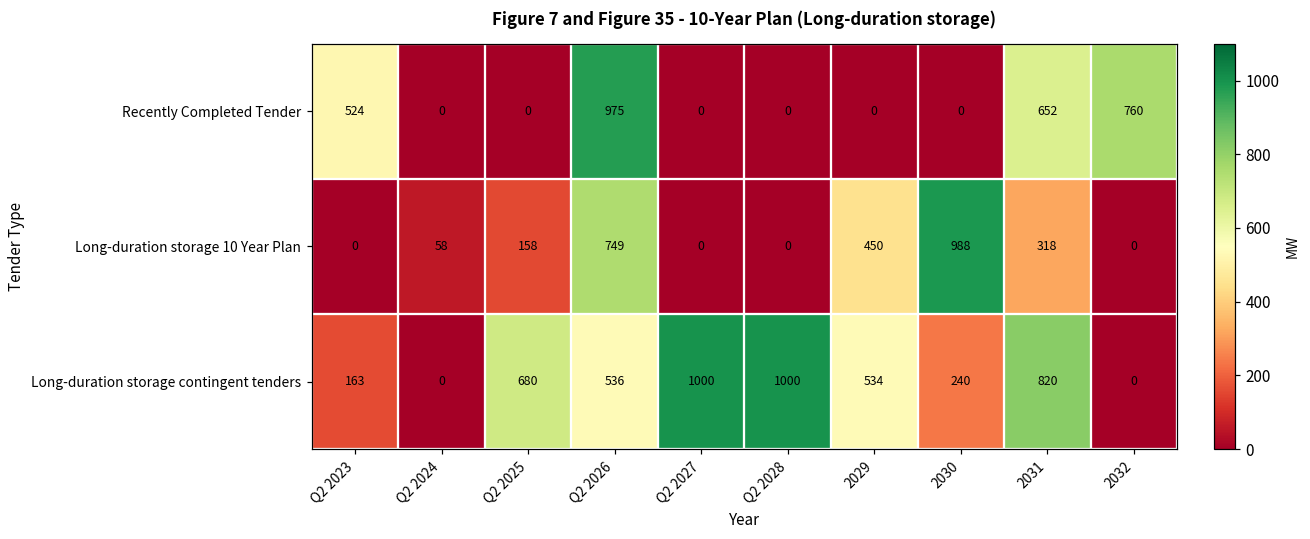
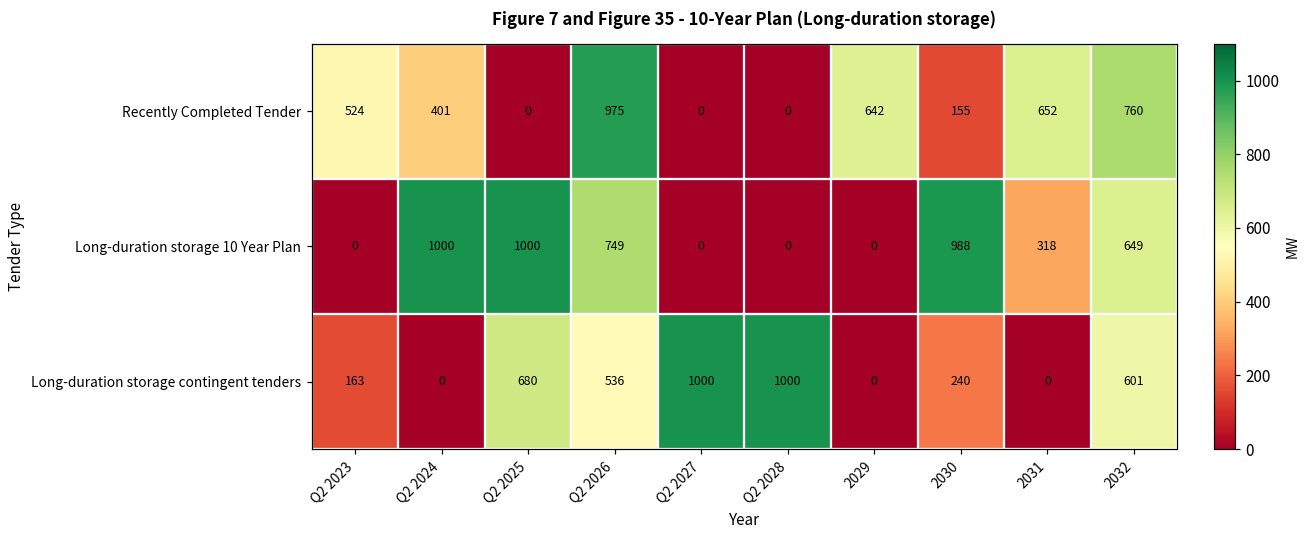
  {
    "Recently Completed Tender": {
      "Q2 2023": 524,
-     "Q2 2024": 0,
+     "Q2 2024": 401,
      "Q2 2025": 0,
      "Q2 2026": 975,
      "Q2 2027": 0,
      "Q2 2028": 0,
-     "2029": 0,
-     "2030": 0,
+     "2029": 642,
+     "2030": 155,
      "2031": 652,
      "2032": 760
    },
    "Long-duration storage 10 Year Plan": {
      "Q2 2023": 0,
-     "Q2 2024": 58,
-     "Q2 2025": 158,
+     "Q2 2024": 1000,
+     "Q2 2025": 1000,
      "Q2 2026": 749,
      "Q2 2027": 0,
      "Q2 2028": 0,
-     "2029": 450,
+     "2029": 0,
      "2030": 988,
      "2031": 318,
-     "2032": 0
+     "2032": 649
    },
    "Long-duration storage contingent tenders": {
      "Q2 2023": 163,
      "Q2 2024": 0,
      "Q2 2025": 680,
      "Q2 2026": 536,
      "Q2 2027": 1000,
      "Q2 2028": 1000,
-     "2029": 534,
+     "2029": 0,
      "2030": 240,
-     "2031": 820,
-     "2032": 0
+     "2031": 0,
+     "2032": 601
    }
  }
